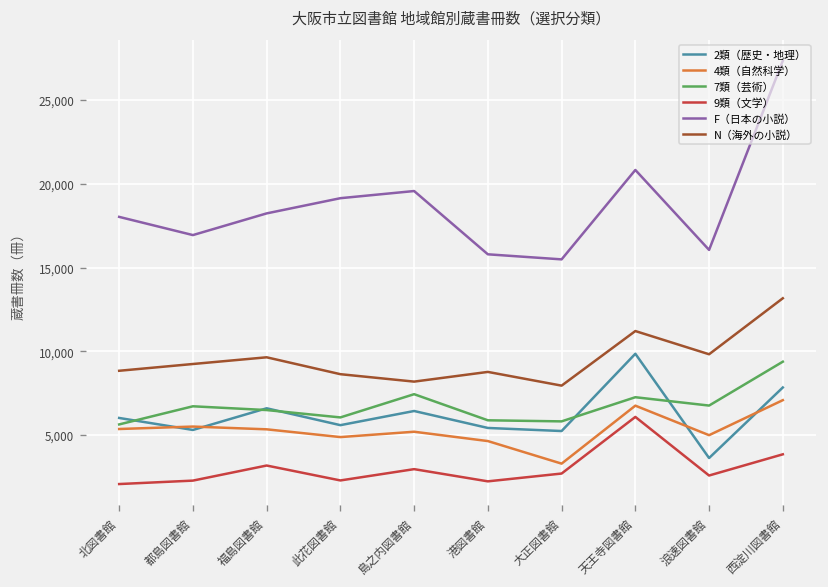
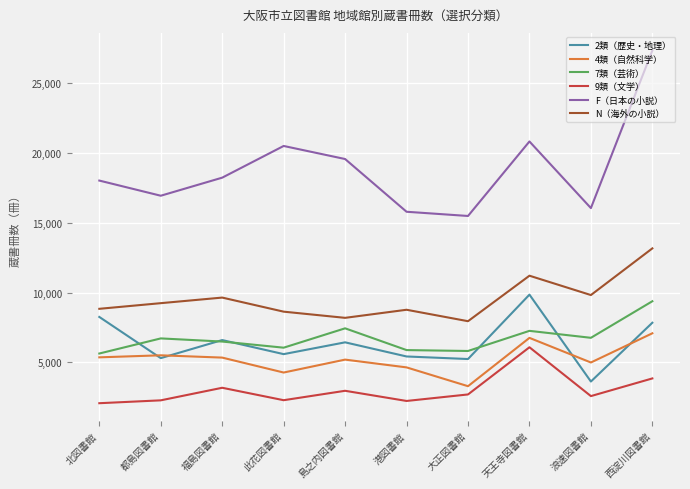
  {
    "2類（歴史・地理）": {
-     "北図書館": "6,000",
+     "北図書館": "8,300",
      "都島図書館": "5,300",
      "此花図書館": "5,600",
      "島之内図書館": "6,400",
      "港図書館": "5,400",
      "大正図書館": "5,200",
      "天王寺図書館": "9,900",
      "浪速図書館": "3,600",
      "西淀川図書館": "7,800"
    },
    "4類（自然科学）": {
      "北図書館": "5,400",
      "都島図書館": "5,500",
      "福島図書館": "5,300",
-     "此花図書館": "4,900",
+     "此花図書館": "4,300",
      "島之内図書館": "5,200",
      "港図書館": "4,600",
      "大正図書館": "3,300",
      "天王寺図書館": "6,800",
      "浪速図書館": "5,000",
      "西淀川図書館": "7,100"
    },
    "7類（芸術）": {
      "北図書館": "5,600",
      "都島図書館": "6,700",
      "此花図書館": "6,100",
      "島之内図書館": "7,400",
      "港図書館": "5,900",
      "大正図書館": "5,800",
      "天王寺図書館": "7,300",
      "浪速図書館": "6,800",
      "西淀川図書館": "9,400"
    },
    "F（日本の小説）": {
      "北図書館": "18,000",
      "都島図書館": "16,900",
      "福島図書館": "18,200",
-     "此花図書館": "19,100",
+     "此花図書館": "20,500",
      "島之内図書館": "19,600",
      "港図書館": "15,800",
      "大正図書館": "15,500",
      "天王寺図書館": "20,800",
      "浪速図書館": "16,000"
    }
  }
